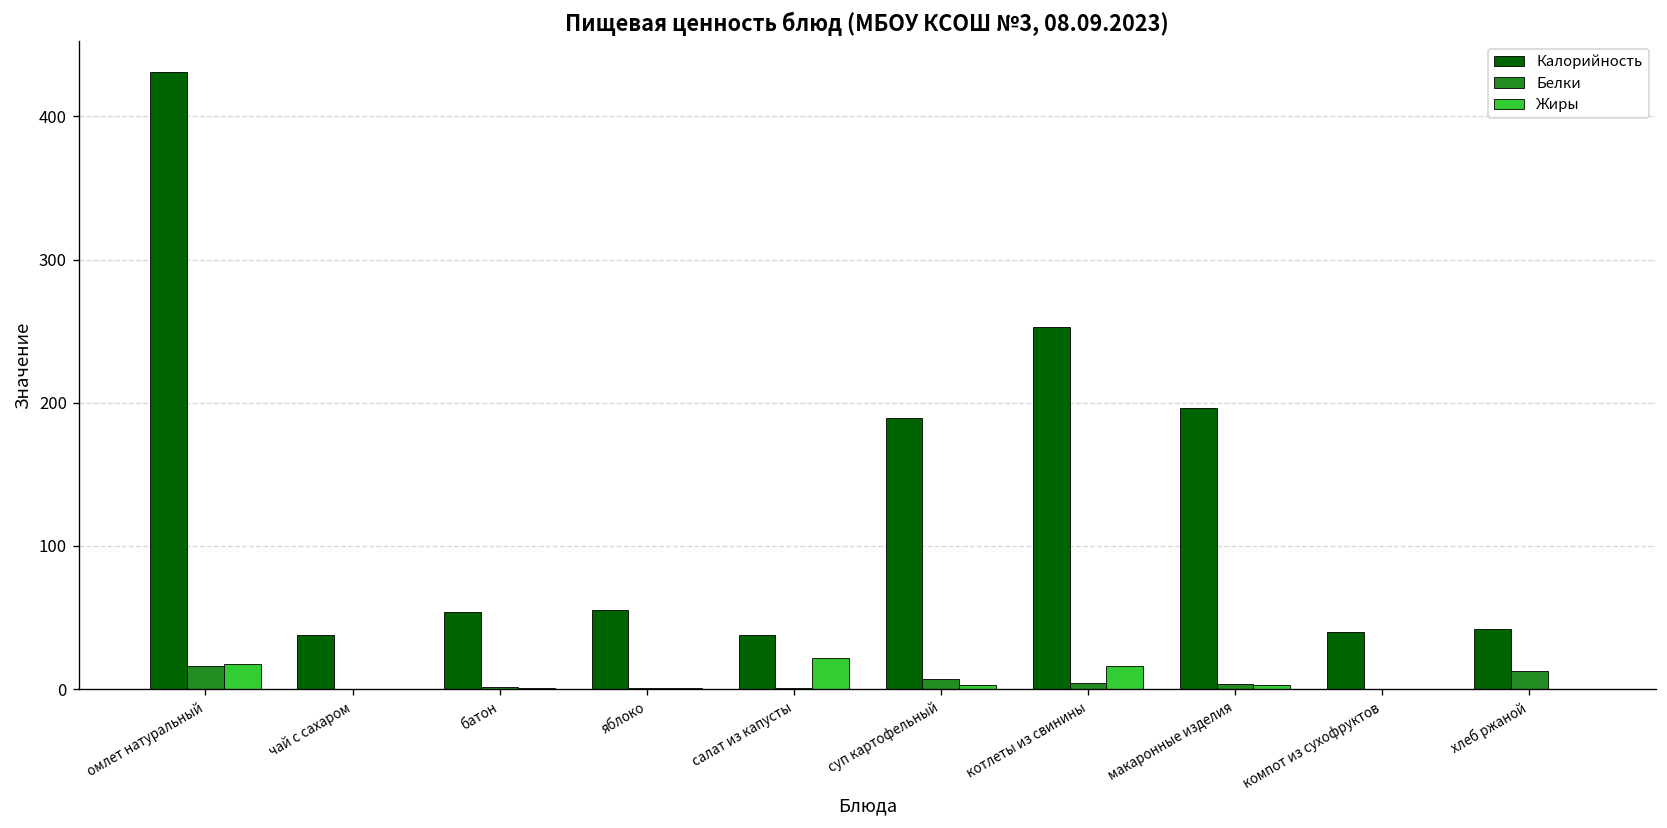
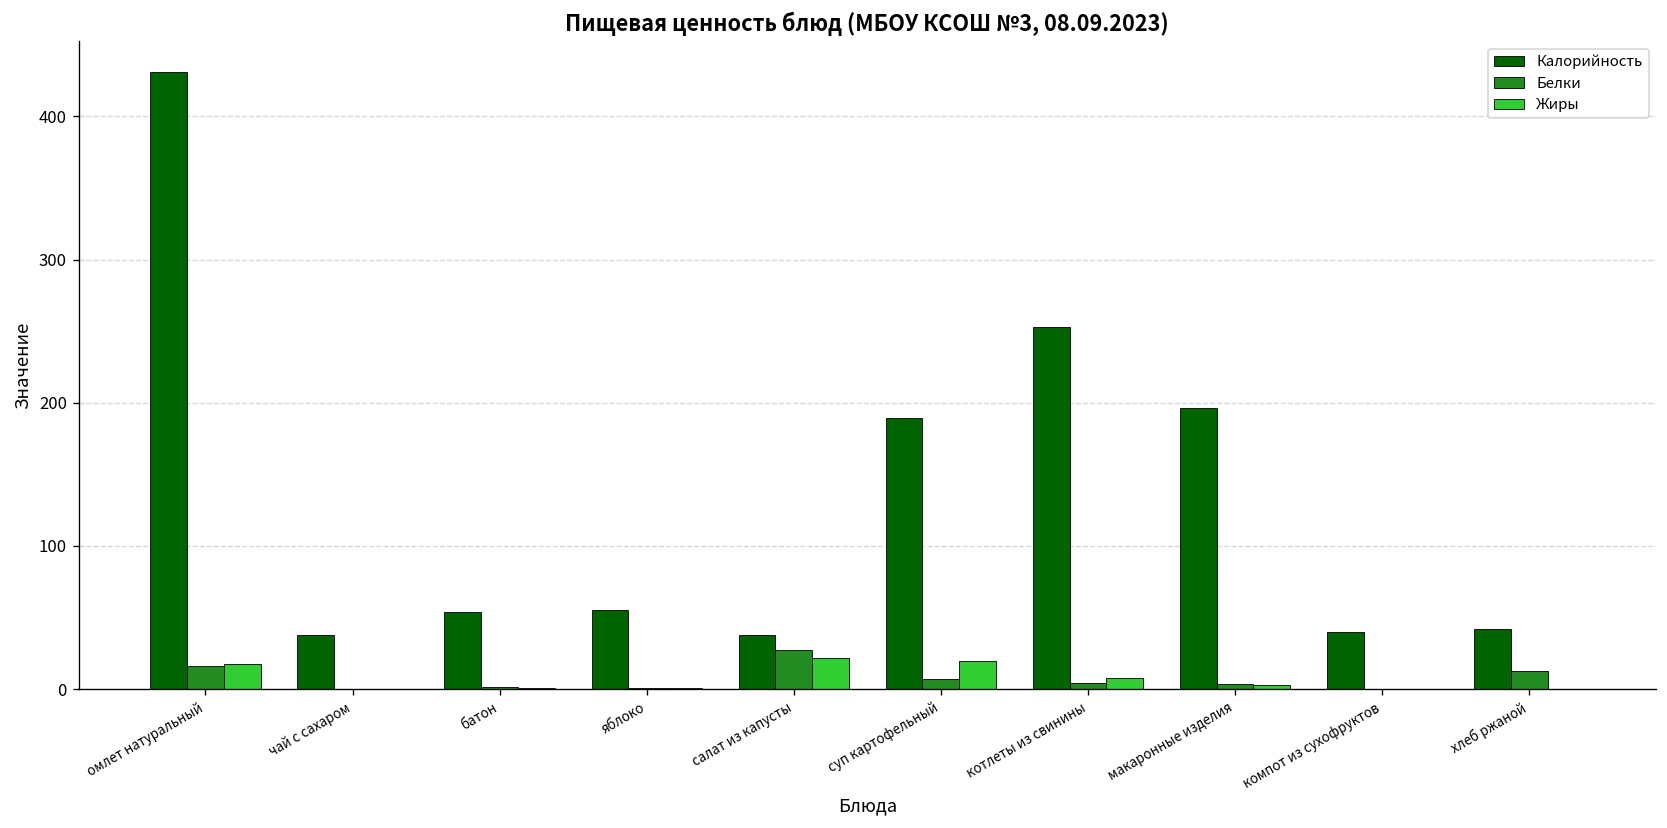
  {
    "Калорийность": {
      "омлет натуральный": 431,
      "чай с сахаром": 38,
      "батон": 54,
      "яблоко": 55,
      "салат из капусты": 37,
      "суп картофельный": 189,
      "котлеты из свинины": 253,
      "макаронные изделия": 196,
      "компот из сухофруктов": 40,
      "хлеб ржаной": 42
    },
    "Белки": {
      "омлет натуральный": 16,
      "чай с сахаром": 0,
-     "салат из капусты": 1,
+     "салат из капусты": 27,
      "суп картофельный": 7,
      "котлеты из свинины": 4,
      "макаронные изделия": 4,
      "компот из сухофруктов": 0,
      "хлеб ржаной": 12
    },
    "Жиры": {
      "омлет натуральный": 18,
      "чай с сахаром": 0,
      "салат из капусты": 22,
-     "суп картофельный": 3,
-     "котлеты из свинины": 16,
+     "суп картофельный": 20,
+     "котлеты из свинины": 8,
      "макаронные изделия": 3,
      "компот из сухофруктов": 0
    }
  }
